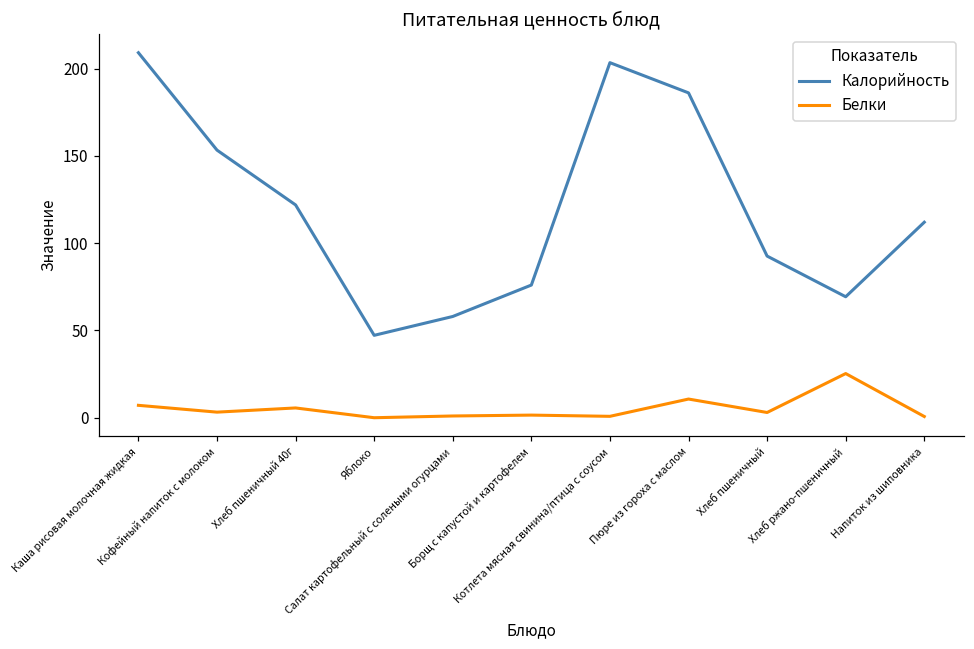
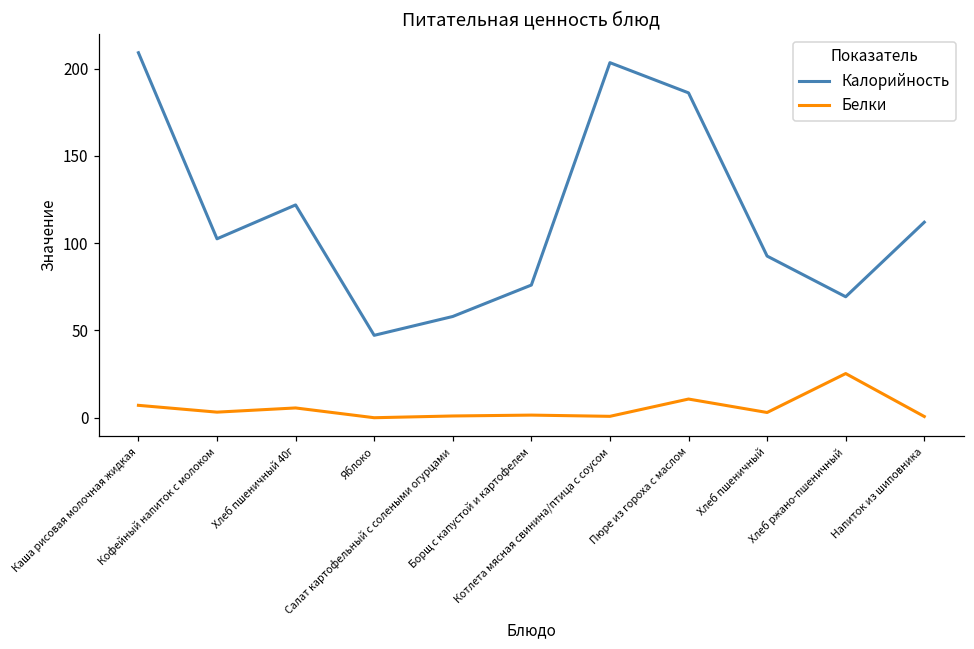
  {
    "Калорийность": {
      "Каша рисовая молочная жидкая": 209,
-     "Кофейный напиток с молоком": 153,
+     "Кофейный напиток с молоком": 103,
      "Хлеб пшеничный 40г": 122,
      "Яблоко": 47,
      "Салат картофельный с солеными огурцами": 58,
      "Борщ с капустой и картофелем": 76,
      "Котлета мясная свинина/птица с соусом": 203,
      "Пюре из гороха с маслом": 186,
      "Хлеб пшеничный": 93,
      "Хлеб ржано-пшеничный": 69,
      "Напиток из шиповника": 112
    },
    "Белки": {
      "Каша рисовая молочная жидкая": 7,
      "Кофейный напиток с молоком": 3,
      "Хлеб пшеничный 40г": 6,
      "Яблоко": 0,
      "Салат картофельный с солеными огурцами": 1,
      "Борщ с капустой и картофелем": 2,
      "Котлета мясная свинина/птица с соусом": 1,
      "Пюре из гороха с маслом": 11,
      "Хлеб пшеничный": 3,
      "Хлеб ржано-пшеничный": 25,
      "Напиток из шиповника": 1
    }
  }
